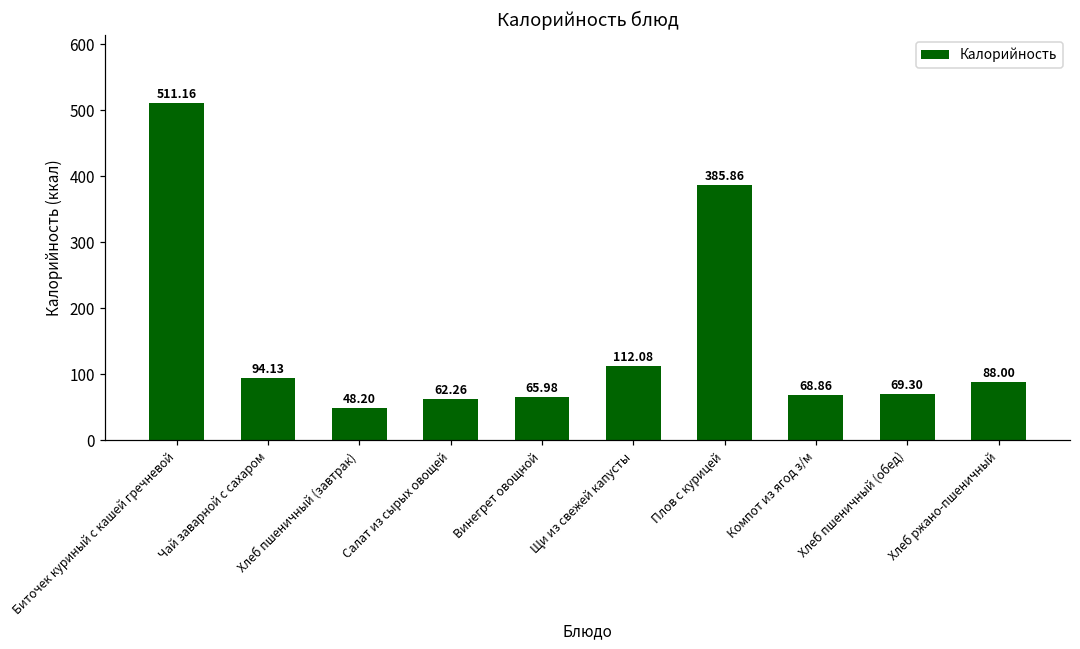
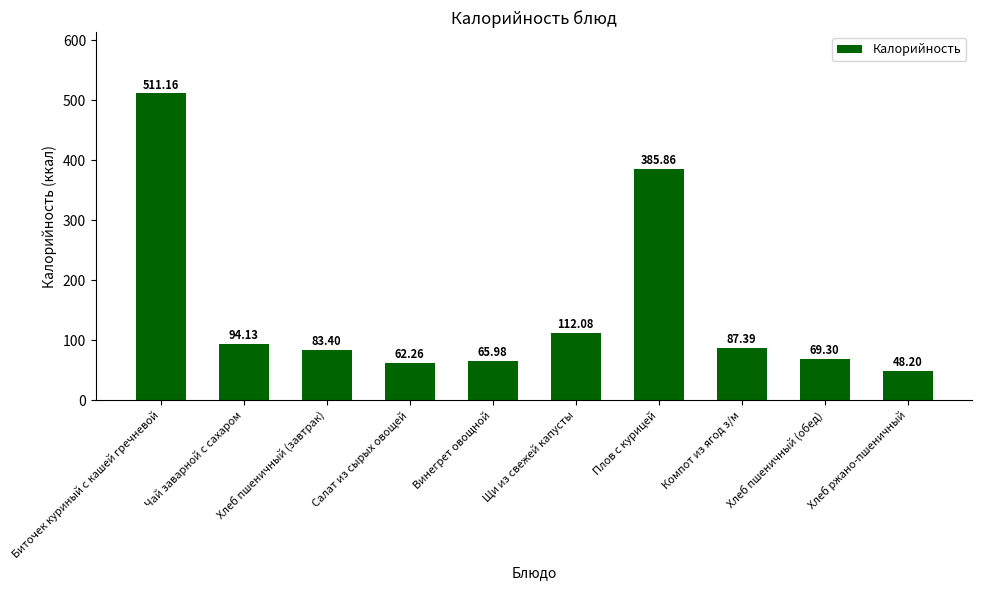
  {
    "Биточек куриный с кашей гречневой": 511.16,
    "Чай заварной с сахаром": 94.13,
-   "Хлеб пшеничный (завтрак)": 48.20,
+   "Хлеб пшеничный (завтрак)": 83.40,
    "Салат из сырых овощей": 62.26,
    "Винегрет овощной": 65.98,
    "Щи из свежей капусты": 112.08,
    "Плов с курицей": 385.86,
-   "Компот из ягод з/м": 68.86,
+   "Компот из ягод з/м": 87.39,
    "Хлеб пшеничный (обед)": 69.30,
-   "Хлеб ржано-пшеничный": 88.00
+   "Хлеб ржано-пшеничный": 48.20
  }
